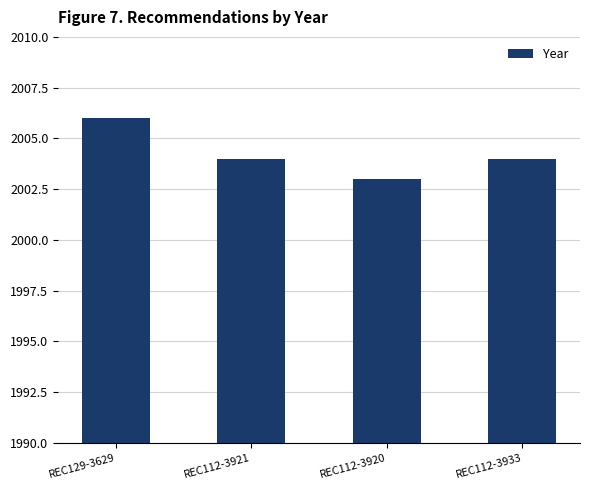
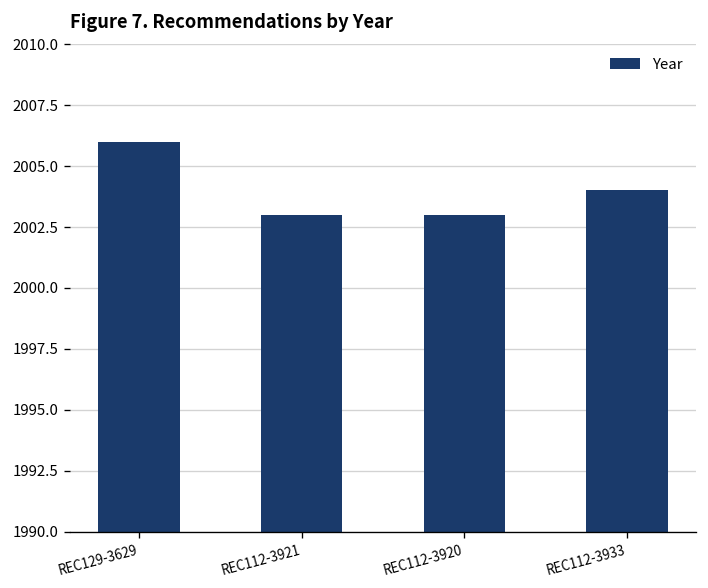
  {
    "REC129-3629": 2006,
-   "REC112-3921": 2004,
+   "REC112-3921": 2003,
    "REC112-3920": 2003,
    "REC112-3933": 2004
  }
